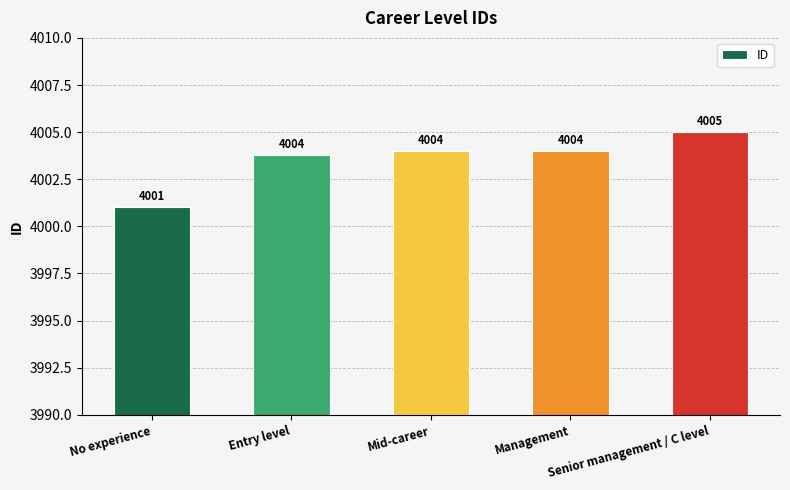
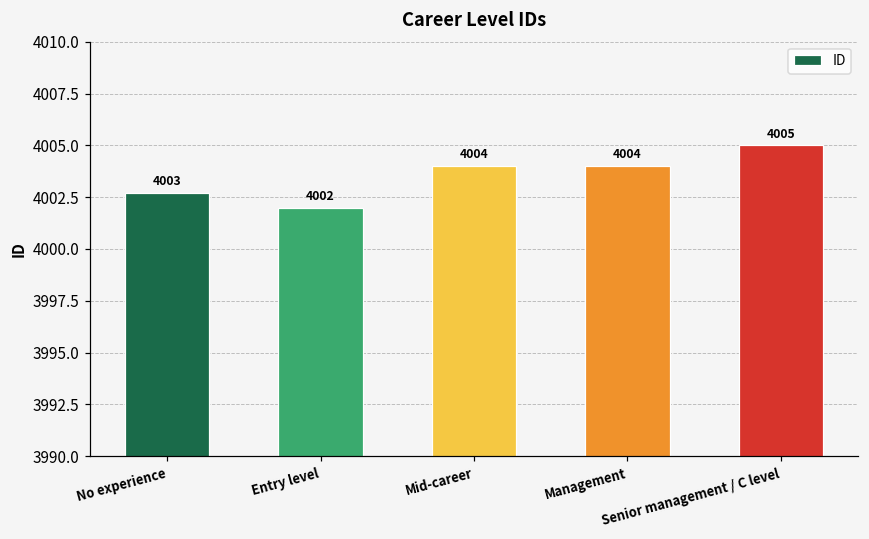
  {
-   "No experience": 4001,
-   "Entry level": 4004,
+   "No experience": 4003,
+   "Entry level": 4002,
    "Mid-career": 4004,
    "Management": 4004,
    "Senior management / C level": 4005
  }
